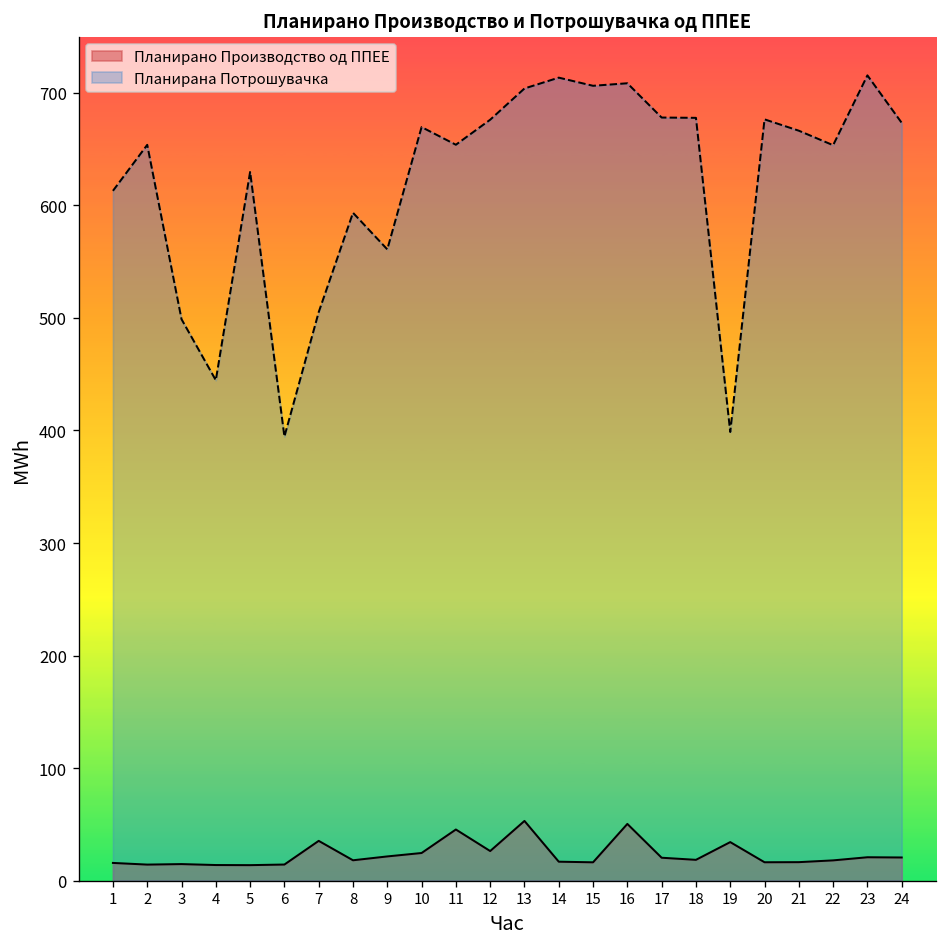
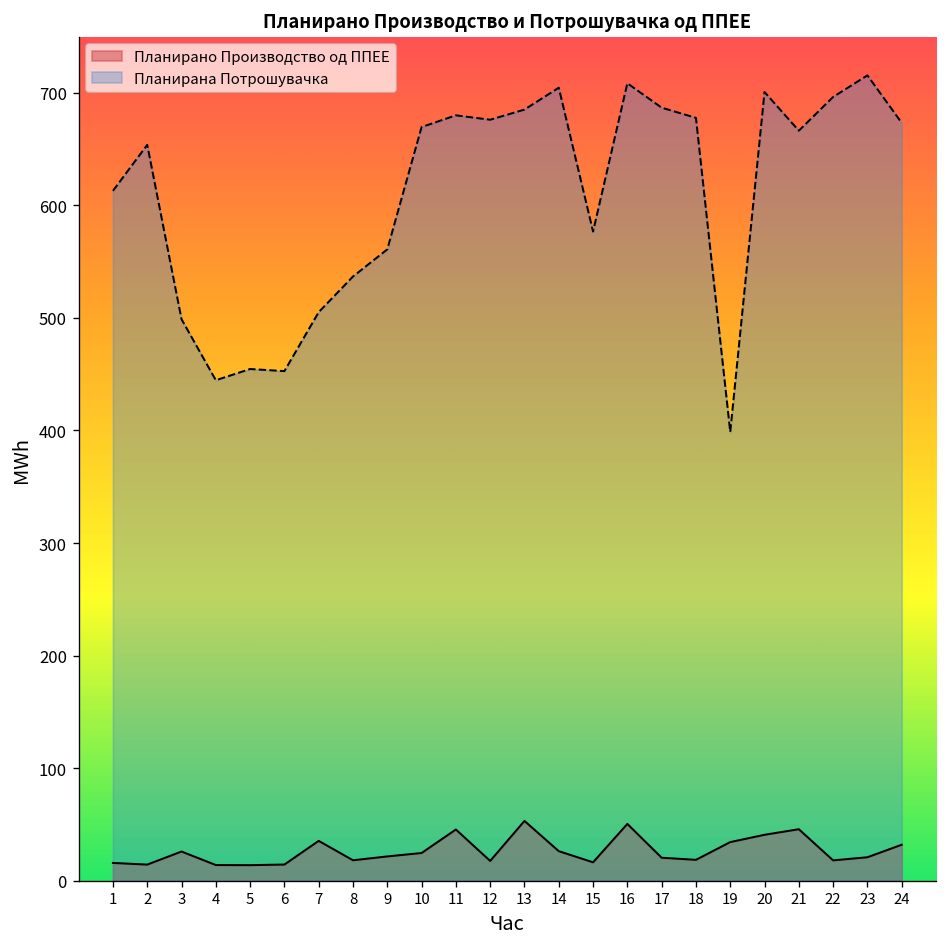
  {
    "Планирано Производство од ППЕЕ": {
      "1": 20,
      "2": 10,
-     "3": 10,
+     "3": 30,
      "4": 10,
      "5": 10,
      "6": 10,
      "7": 40,
      "8": 20,
      "9": 20,
      "10": 20,
      "11": 50,
-     "12": 30,
+     "12": 20,
      "13": 50,
-     "14": 20,
+     "14": 30,
      "15": 20,
      "16": 50,
      "17": 20,
      "18": 20,
      "19": 30,
-     "20": 20,
-     "21": 20,
+     "20": 40,
+     "21": 50,
      "22": 20,
      "23": 20,
-     "24": 20
+     "24": 30
    },
    "Планирана Потрошувачка": {
      "1": 610,
      "2": 650,
      "3": 500,
      "4": 440,
-     "5": 630,
-     "6": 390,
+     "5": 450,
+     "6": 450,
      "7": 510,
-     "8": 590,
+     "8": 540,
      "9": 560,
      "10": 670,
-     "11": 650,
+     "11": 680,
      "12": 680,
-     "13": 700,
-     "14": 710,
-     "15": 710,
+     "13": 690,
+     "14": 700,
+     "15": 580,
      "16": 710,
-     "17": 680,
+     "17": 690,
      "18": 680,
      "19": 400,
-     "20": 680,
+     "20": 700,
      "21": 670,
-     "22": 650,
+     "22": 700,
      "23": 720,
      "24": 670
    }
  }
